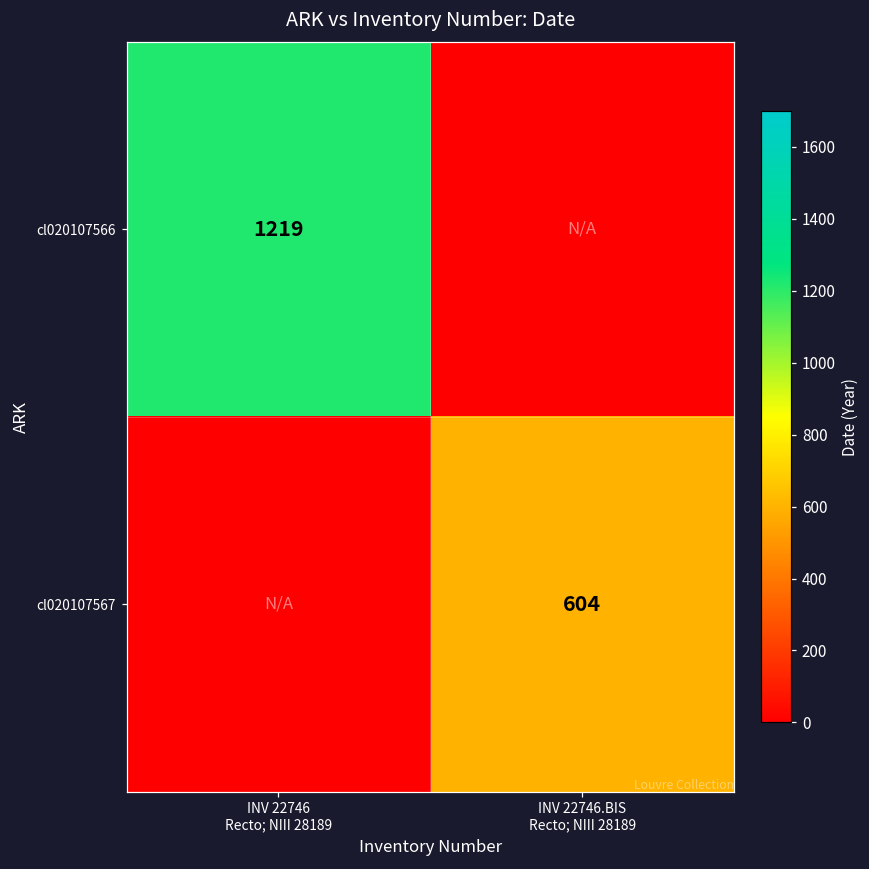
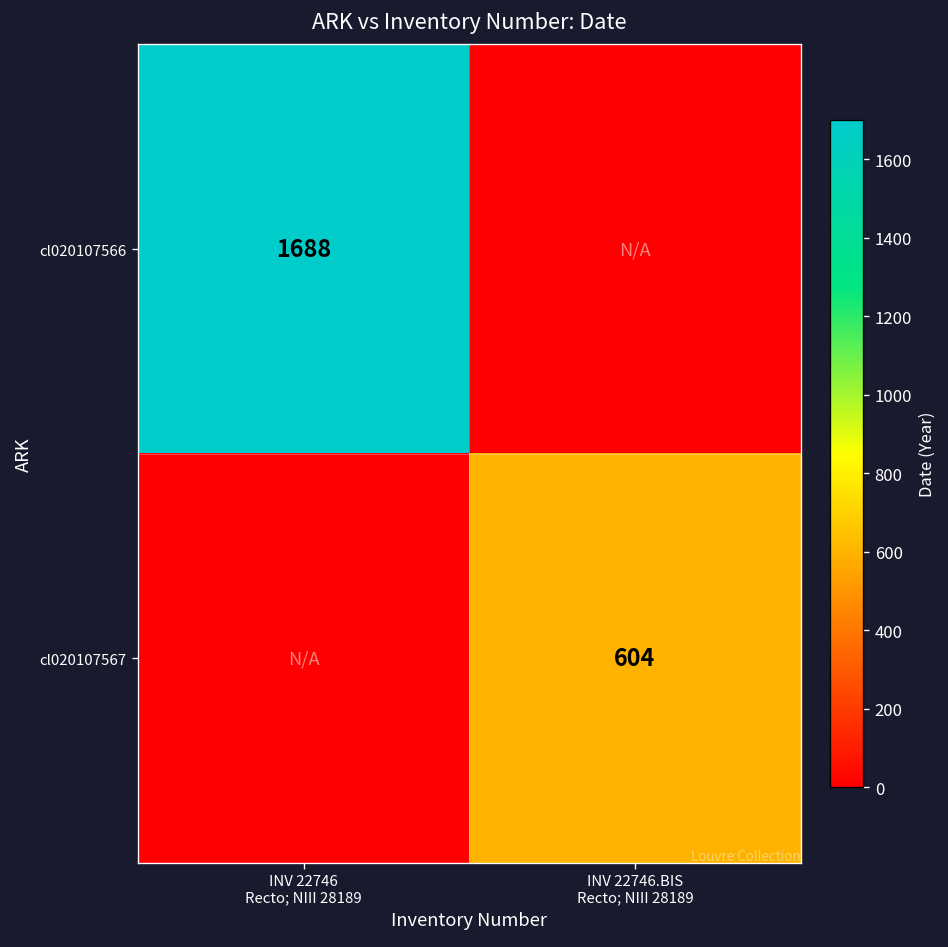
  {
    "cl020107566": {
-     "INV 22746 Recto; NIII 28189": 1219
+     "INV 22746 Recto; NIII 28189": 1688
    }
  }
